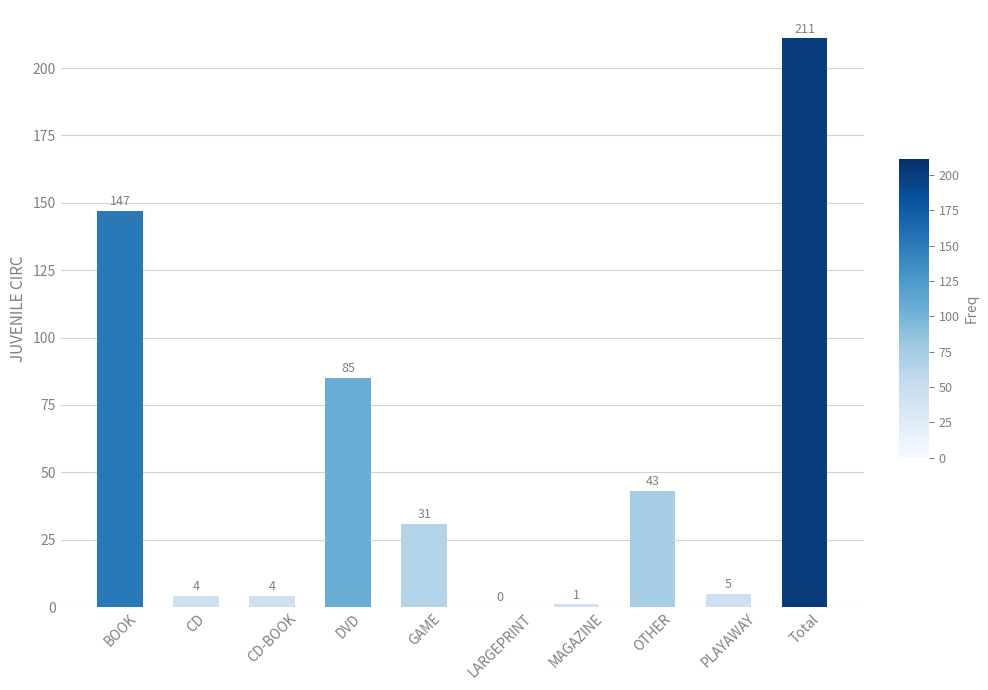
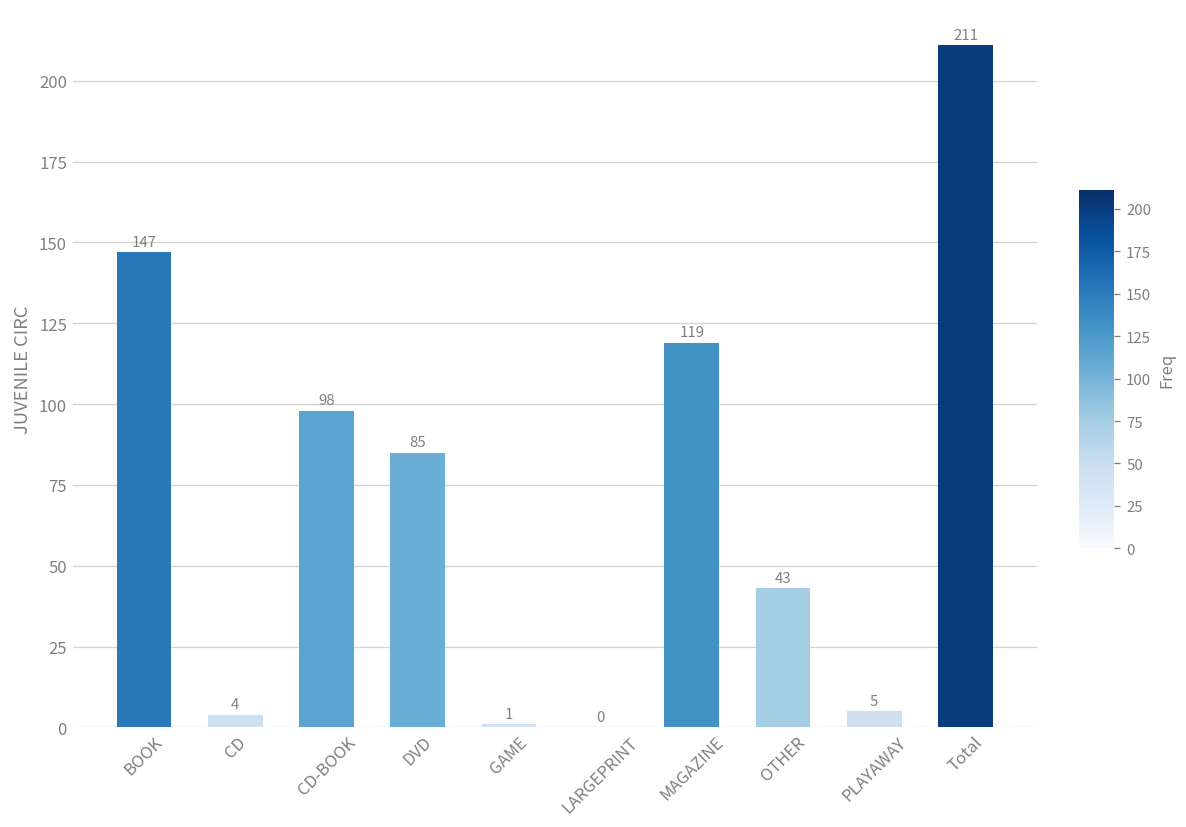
  {
    "BOOK": 147,
    "CD": 4,
-   "CD-BOOK": 4,
+   "CD-BOOK": 98,
    "DVD": 85,
-   "GAME": 31,
+   "GAME": 1,
    "LARGEPRINT": 0,
-   "MAGAZINE": 1,
+   "MAGAZINE": 119,
    "OTHER": 43,
    "PLAYAWAY": 5,
    "Total": 211
  }
